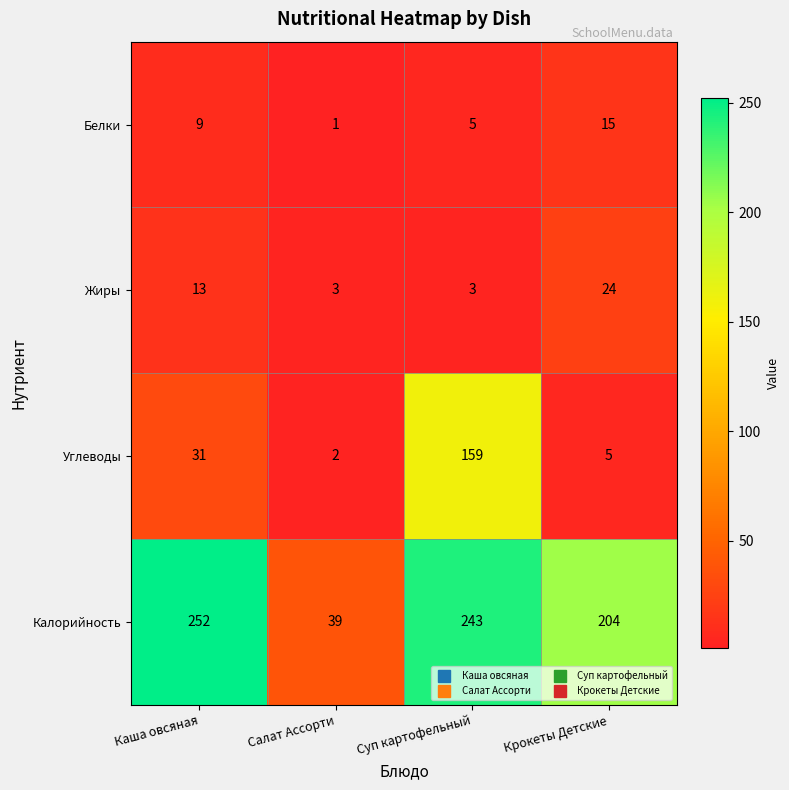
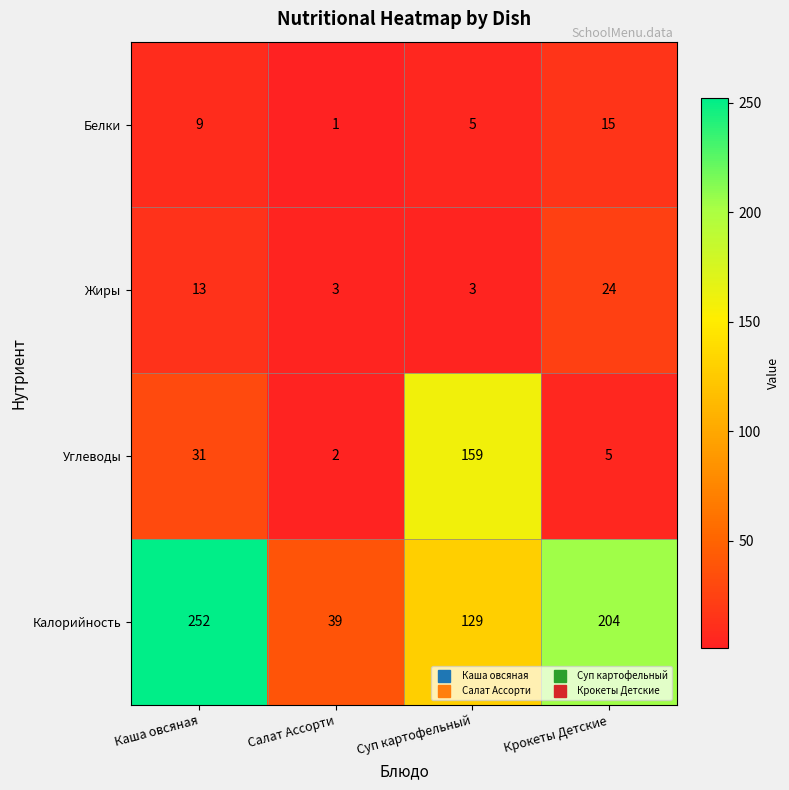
  {
    "Белки": {
      "Каша овсяная": 9,
      "Салат Ассорти": 1,
      "Суп картофельный": 5,
      "Крокеты Детские": 15
    },
    "Жиры": {
      "Каша овсяная": 13,
      "Салат Ассорти": 3,
      "Суп картофельный": 3,
      "Крокеты Детские": 24
    },
    "Углеводы": {
      "Каша овсяная": 31,
      "Салат Ассорти": 2,
      "Суп картофельный": 159,
      "Крокеты Детские": 5
    },
    "Калорийность": {
      "Каша овсяная": 252,
      "Салат Ассорти": 39,
-     "Суп картофельный": 243,
+     "Суп картофельный": 129,
      "Крокеты Детские": 204
    }
  }
